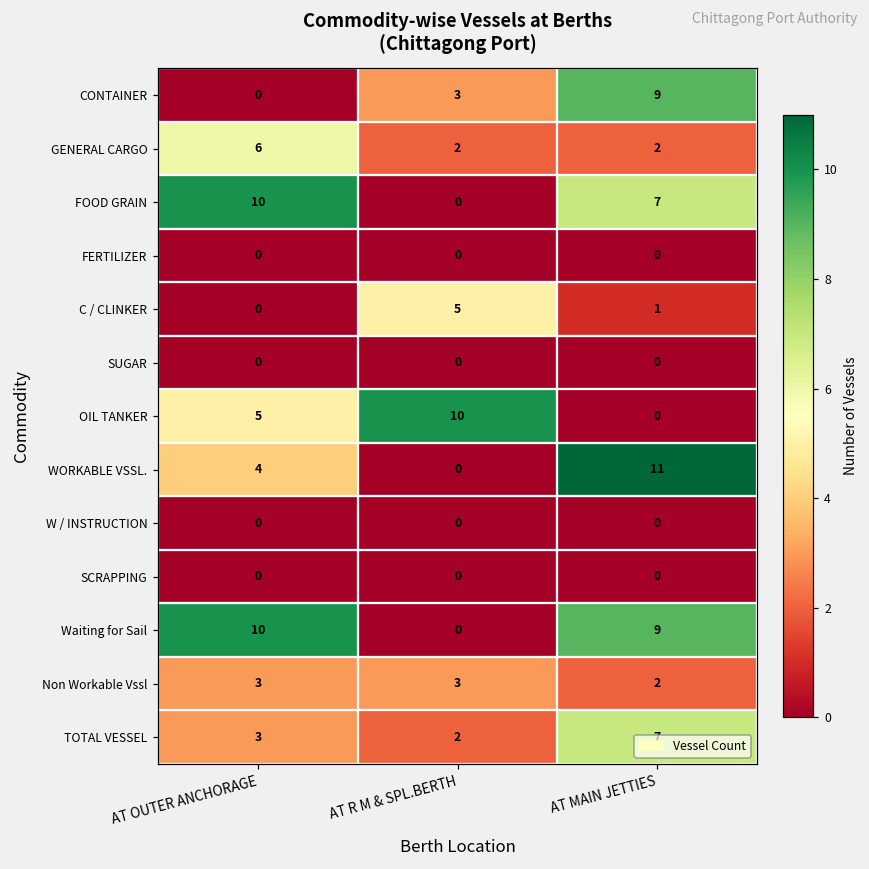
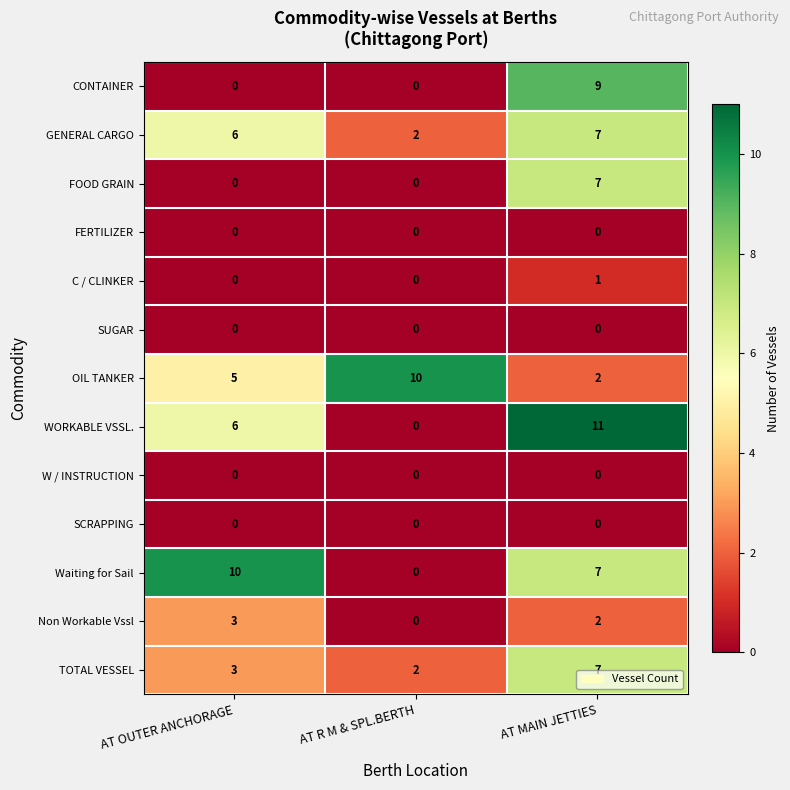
  {
    "CONTAINER": {
      "AT OUTER ANCHORAGE": 0,
-     "AT R M & SPL.BERTH": 3,
+     "AT R M & SPL.BERTH": 0,
      "AT MAIN JETTIES": 9
    },
    "GENERAL CARGO": {
      "AT OUTER ANCHORAGE": 6,
      "AT R M & SPL.BERTH": 2,
-     "AT MAIN JETTIES": 2
+     "AT MAIN JETTIES": 7
    },
    "FOOD GRAIN": {
-     "AT OUTER ANCHORAGE": 10,
+     "AT OUTER ANCHORAGE": 0,
      "AT R M & SPL.BERTH": 0,
      "AT MAIN JETTIES": 7
    },
    "FERTILIZER": {
      "AT OUTER ANCHORAGE": 0,
      "AT R M & SPL.BERTH": 0,
      "AT MAIN JETTIES": 0
    },
    "C / CLINKER": {
      "AT OUTER ANCHORAGE": 0,
-     "AT R M & SPL.BERTH": 5,
+     "AT R M & SPL.BERTH": 0,
      "AT MAIN JETTIES": 1
    },
    "SUGAR": {
      "AT OUTER ANCHORAGE": 0,
      "AT R M & SPL.BERTH": 0,
      "AT MAIN JETTIES": 0
    },
    "OIL TANKER": {
      "AT OUTER ANCHORAGE": 5,
      "AT R M & SPL.BERTH": 10,
-     "AT MAIN JETTIES": 0
+     "AT MAIN JETTIES": 2
    },
    "WORKABLE VSSL.": {
-     "AT OUTER ANCHORAGE": 4,
+     "AT OUTER ANCHORAGE": 6,
      "AT R M & SPL.BERTH": 0,
      "AT MAIN JETTIES": 11
    },
    "W / INSTRUCTION": {
      "AT OUTER ANCHORAGE": 0,
      "AT R M & SPL.BERTH": 0,
      "AT MAIN JETTIES": 0
    },
    "SCRAPPING": {
      "AT OUTER ANCHORAGE": 0,
      "AT R M & SPL.BERTH": 0,
      "AT MAIN JETTIES": 0
    },
    "Waiting for Sail": {
      "AT OUTER ANCHORAGE": 10,
      "AT R M & SPL.BERTH": 0,
-     "AT MAIN JETTIES": 9
+     "AT MAIN JETTIES": 7
    },
    "Non Workable Vssl": {
      "AT OUTER ANCHORAGE": 3,
-     "AT R M & SPL.BERTH": 3,
+     "AT R M & SPL.BERTH": 0,
      "AT MAIN JETTIES": 2
    },
    "TOTAL VESSEL": {
      "AT OUTER ANCHORAGE": 3,
      "AT R M & SPL.BERTH": 2
    }
  }
